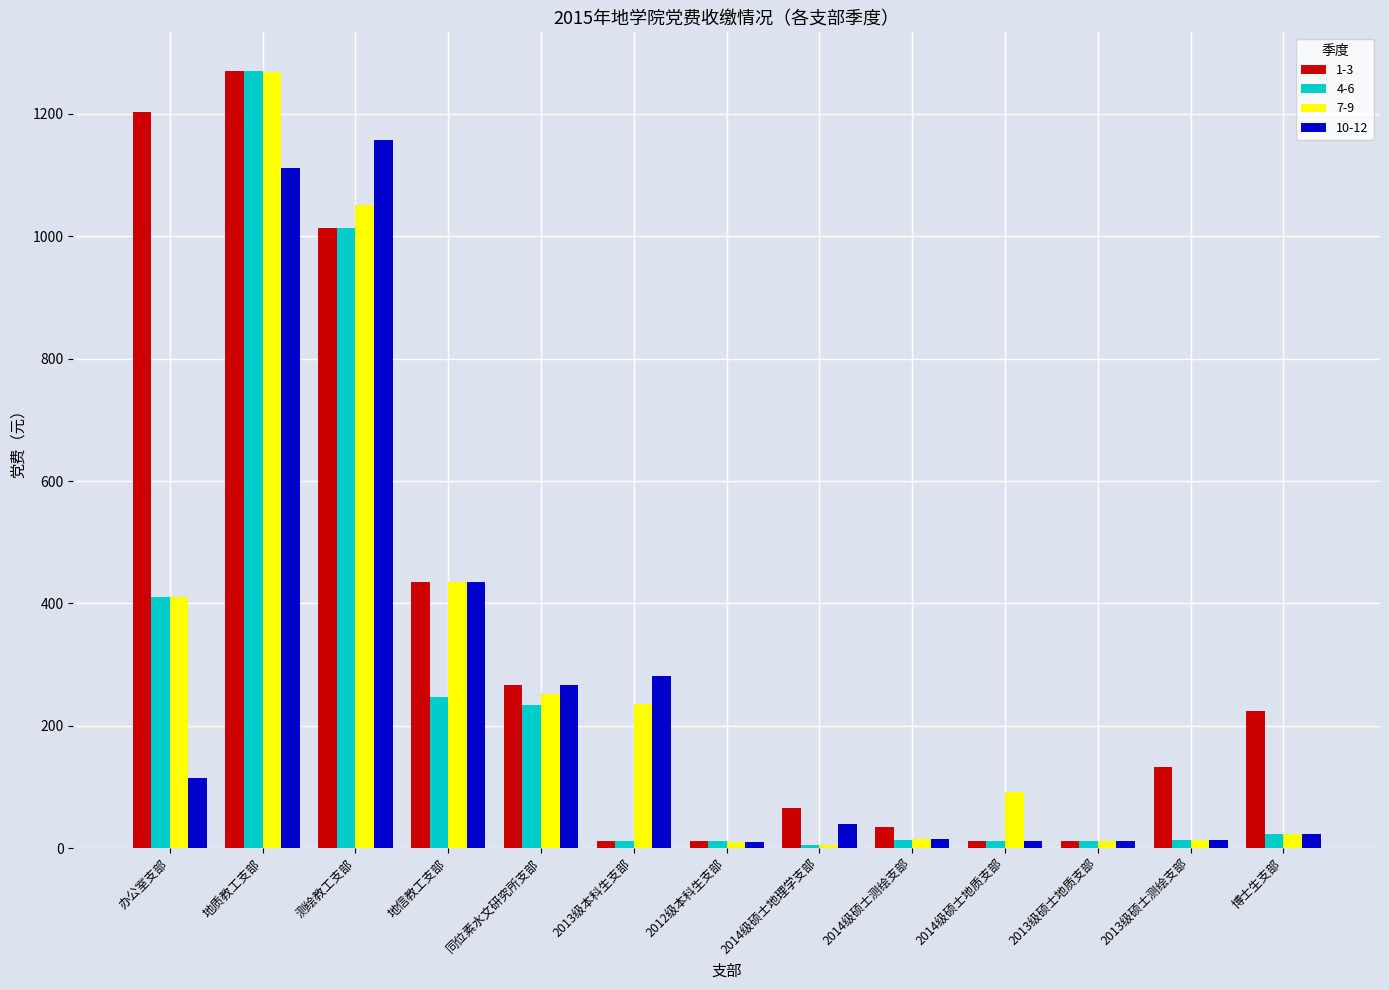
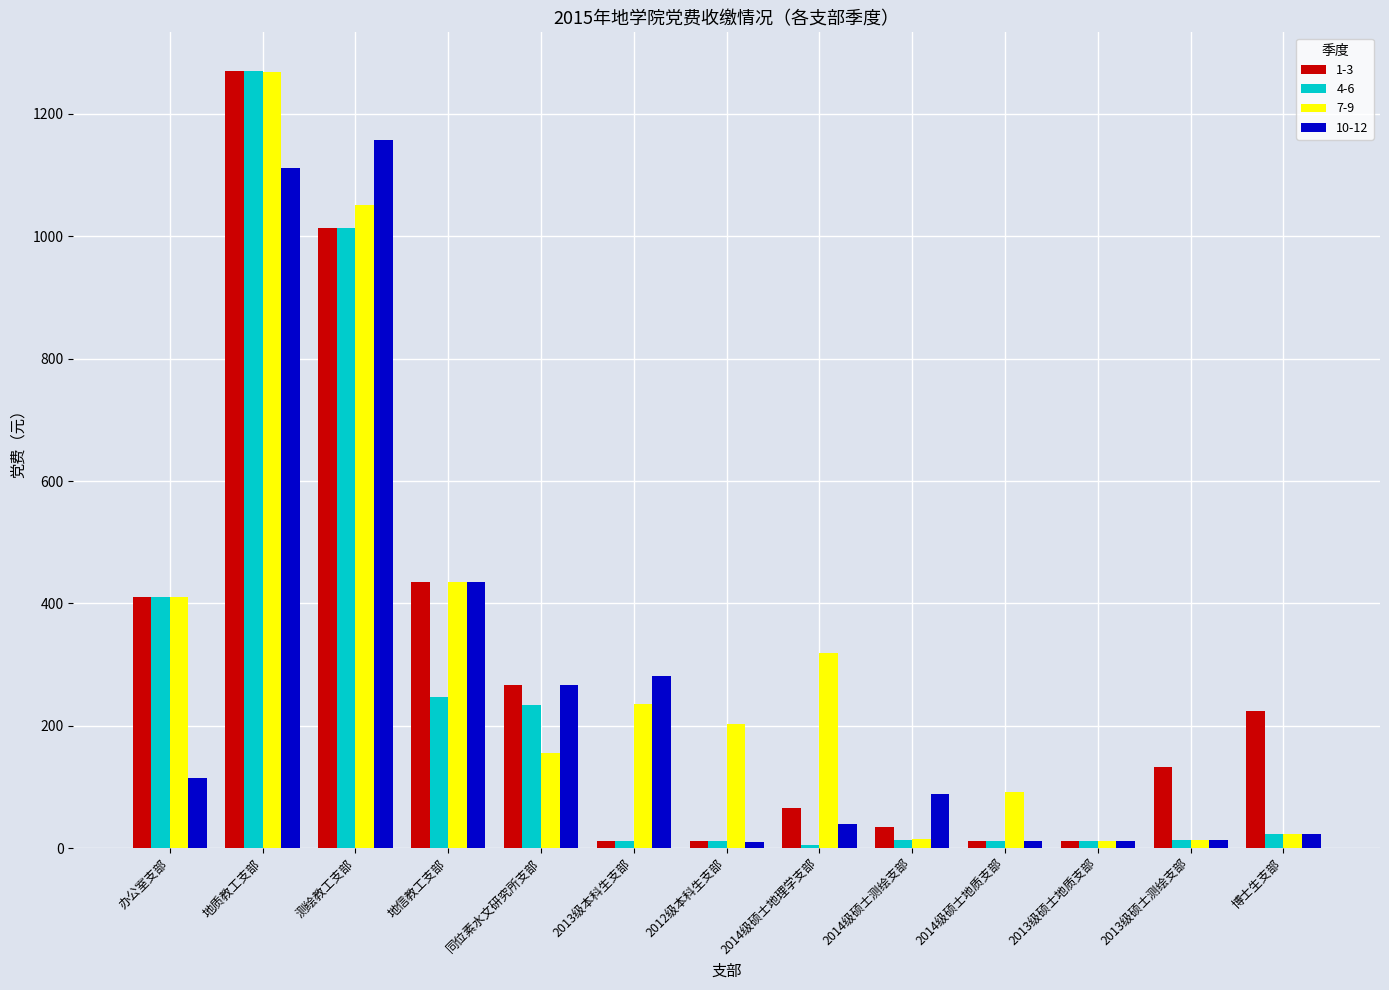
  {
    "1-3": {
-     "办公室支部": 1200,
+     "办公室支部": 410,
      "地质教工支部": 1270,
      "测绘教工支部": 1010,
      "地信教工支部": 440,
      "同位素水文研究所支部": 270,
      "2013级本科生支部": 10,
      "2012级本科生支部": 10,
      "2014级硕士地理学支部": 70,
      "2014级硕士测绘支部": 40,
      "2014级硕士地质支部": 10,
      "2013级硕士地质支部": 10,
      "2013级硕士测绘支部": 130,
      "博士生支部": 220
    },
    "4-6": {
      "办公室支部": 410,
      "地质教工支部": 1270,
      "测绘教工支部": 1010,
      "地信教工支部": 250,
      "同位素水文研究所支部": 230,
      "2013级本科生支部": 10,
      "2012级本科生支部": 10,
      "2014级硕士地理学支部": 10,
      "2014级硕士测绘支部": 10,
      "2014级硕士地质支部": 10,
      "2013级硕士地质支部": 10,
      "2013级硕士测绘支部": 10,
      "博士生支部": 20
    },
    "7-9": {
      "办公室支部": 410,
      "地质教工支部": 1270,
      "测绘教工支部": 1050,
      "地信教工支部": 440,
-     "同位素水文研究所支部": 250,
+     "同位素水文研究所支部": 160,
      "2013级本科生支部": 240,
-     "2012级本科生支部": 10,
-     "2014级硕士地理学支部": 10,
+     "2012级本科生支部": 200,
+     "2014级硕士地理学支部": 320,
      "2014级硕士测绘支部": 10,
      "2014级硕士地质支部": 90,
      "2013级硕士地质支部": 10,
      "2013级硕士测绘支部": 10,
      "博士生支部": 20
    },
    "10-12": {
      "办公室支部": 120,
      "地质教工支部": 1110,
      "测绘教工支部": 1160,
      "地信教工支部": 440,
      "同位素水文研究所支部": 270,
      "2013级本科生支部": 280,
      "2012级本科生支部": 10,
      "2014级硕士地理学支部": 40,
-     "2014级硕士测绘支部": 10,
+     "2014级硕士测绘支部": 90,
      "2014级硕士地质支部": 10,
      "2013级硕士地质支部": 10,
      "2013级硕士测绘支部": 10,
      "博士生支部": 20
    }
  }
